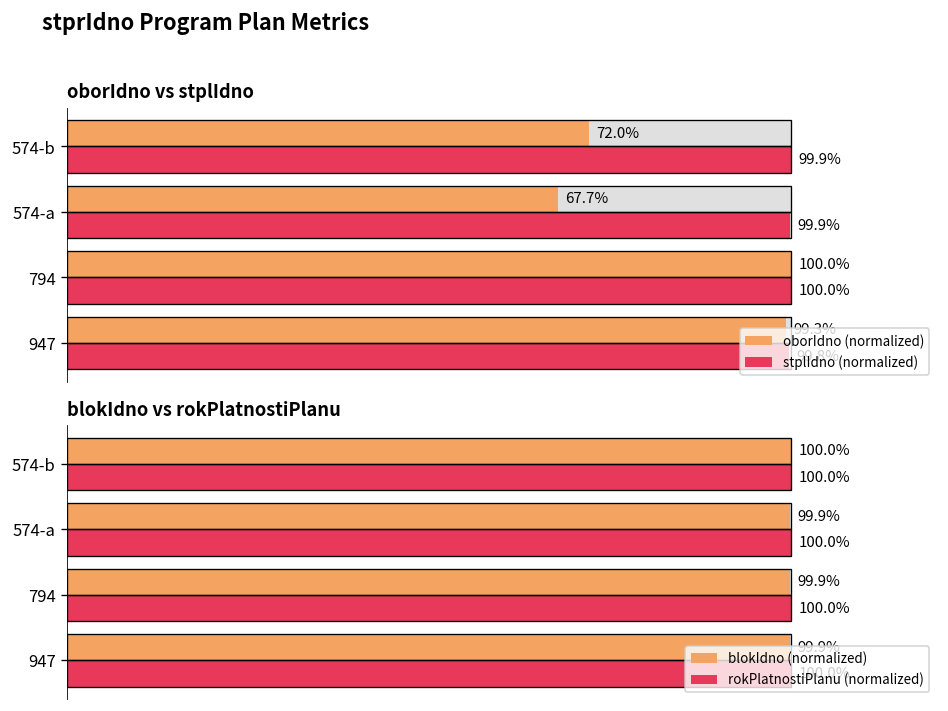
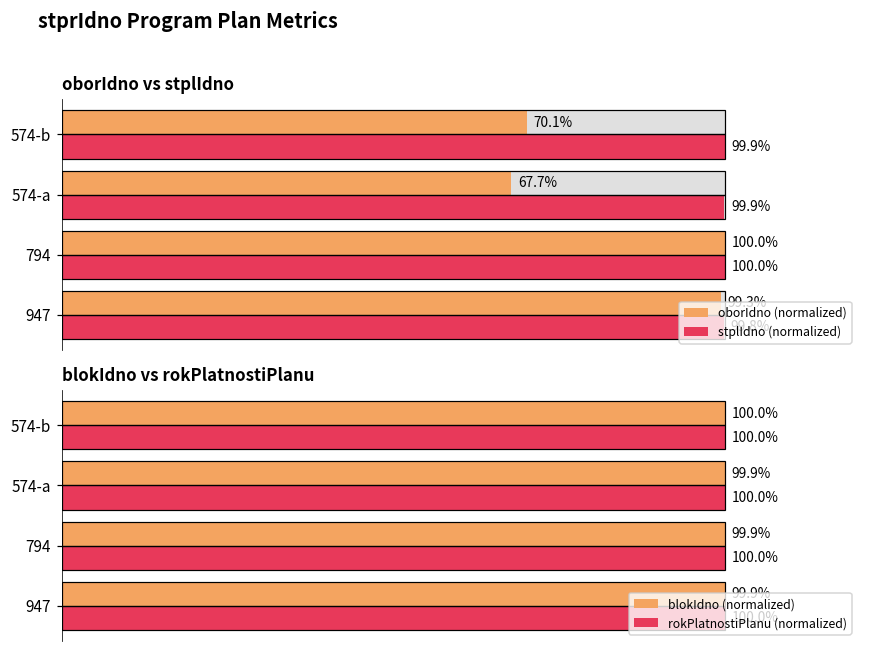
  {
    "oborIdno vs stplIdno": {
      "oborIdno (normalized)": {
-       "574-b": "72.0%",
+       "574-b": "70.1%",
        "794": "100.0%"
      },
      "stplIdno (normalized)": {
        "574-b": "99.9%",
        "574-a": "99.9%",
        "794": "100.0%"
      }
    },
    "blokIdno vs rokPlatnostiPlanu": {
      "blokIdno (normalized)": {
        "574-b": "100.0%",
        "574-a": "99.9%",
        "794": "99.9%"
      },
      "rokPlatnostiPlanu (normalized)": {
        "574-b": "100.0%",
        "574-a": "100.0%",
        "794": "100.0%"
      }
    }
  }
